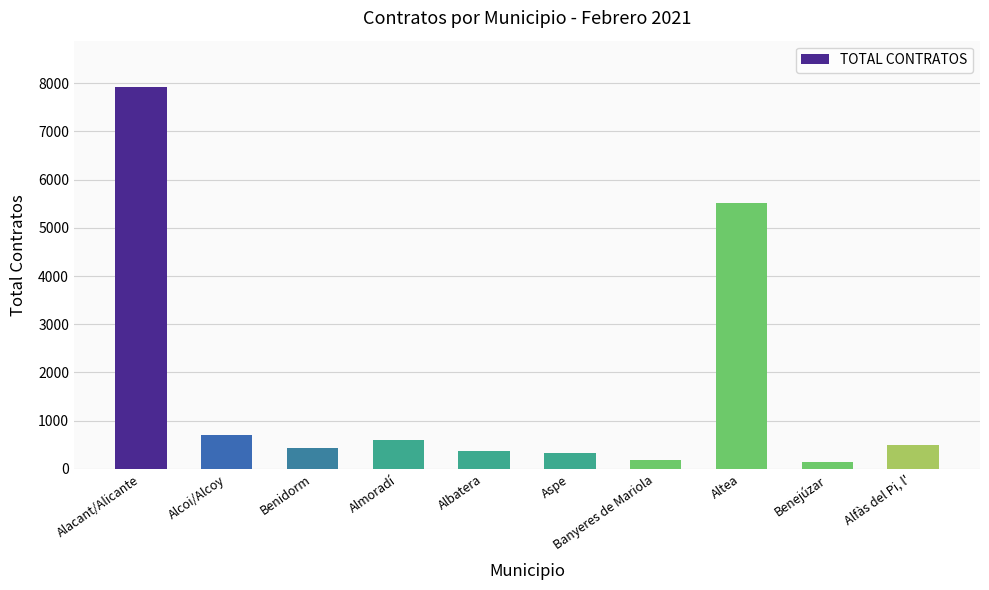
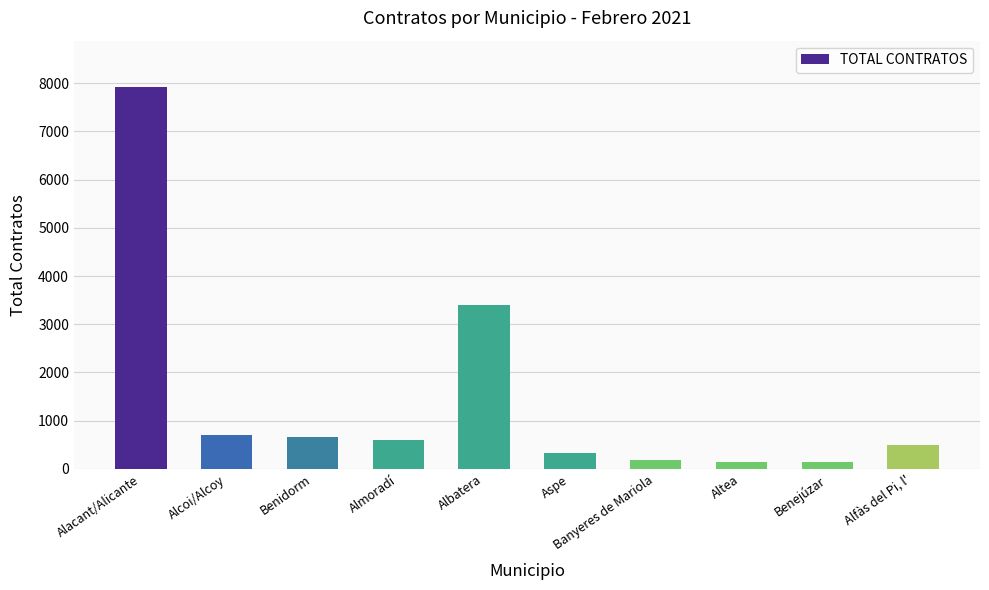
  {
    "Alacant/Alicante": 7900,
    "Alcoi/Alcoy": 700,
-   "Benidorm": 400,
+   "Benidorm": 700,
    "Almoradí": 600,
-   "Albatera": 400,
+   "Albatera": 3400,
    "Aspe": 300,
    "Banyeres de Mariola": 200,
-   "Altea": 5500,
+   "Altea": 100,
    "Benejúzar": 100,
    "Alfàs del Pi, l'": 500
  }
